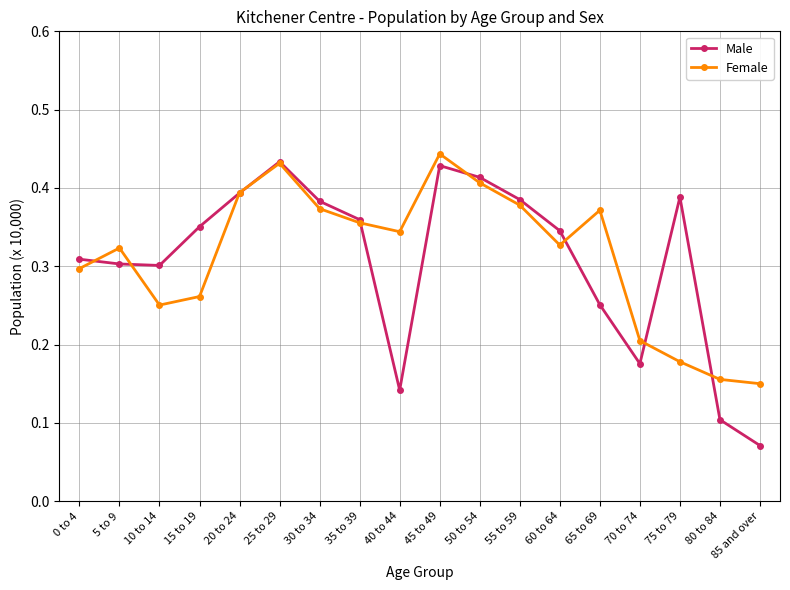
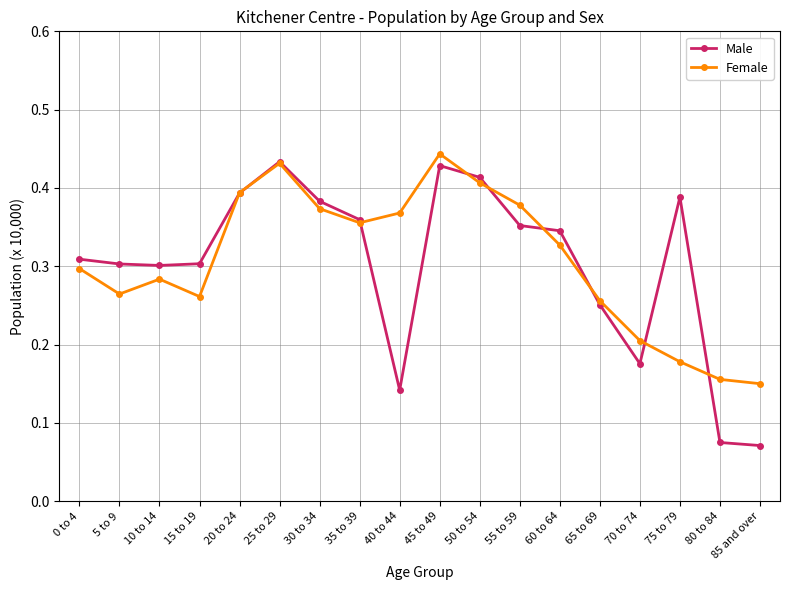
  {
    "Male": {
      "0 to 4": 0.31,
      "5 to 9": 0.30,
      "10 to 14": 0.30,
-     "15 to 19": 0.35,
+     "15 to 19": 0.30,
      "30 to 34": 0.38,
      "35 to 39": 0.36,
      "40 to 44": 0.14,
      "45 to 49": 0.43,
      "50 to 54": 0.41,
-     "55 to 59": 0.39,
+     "55 to 59": 0.35,
      "60 to 64": 0.35,
      "65 to 69": 0.25,
      "70 to 74": 0.18,
      "75 to 79": 0.39,
-     "80 to 84": 0.10,
+     "80 to 84": 0.07,
      "85 and over": 0.07
    },
    "Female": {
      "0 to 4": 0.30,
-     "5 to 9": 0.32,
-     "10 to 14": 0.25,
+     "5 to 9": 0.26,
+     "10 to 14": 0.28,
      "15 to 19": 0.26,
      "30 to 34": 0.37,
      "35 to 39": 0.36,
-     "40 to 44": 0.34,
+     "40 to 44": 0.37,
      "45 to 49": 0.44,
      "50 to 54": 0.41,
      "55 to 59": 0.38,
      "60 to 64": 0.33,
-     "65 to 69": 0.37,
+     "65 to 69": 0.26,
      "70 to 74": 0.21,
      "75 to 79": 0.18,
      "80 to 84": 0.16,
      "85 and over": 0.15
    }
  }
